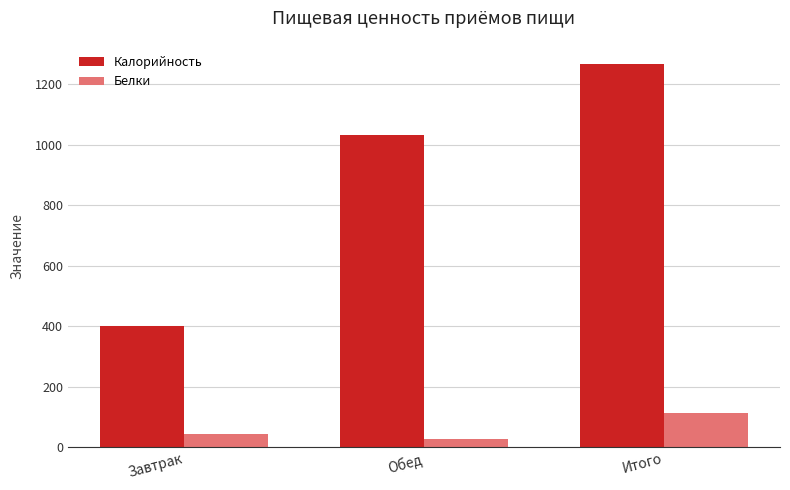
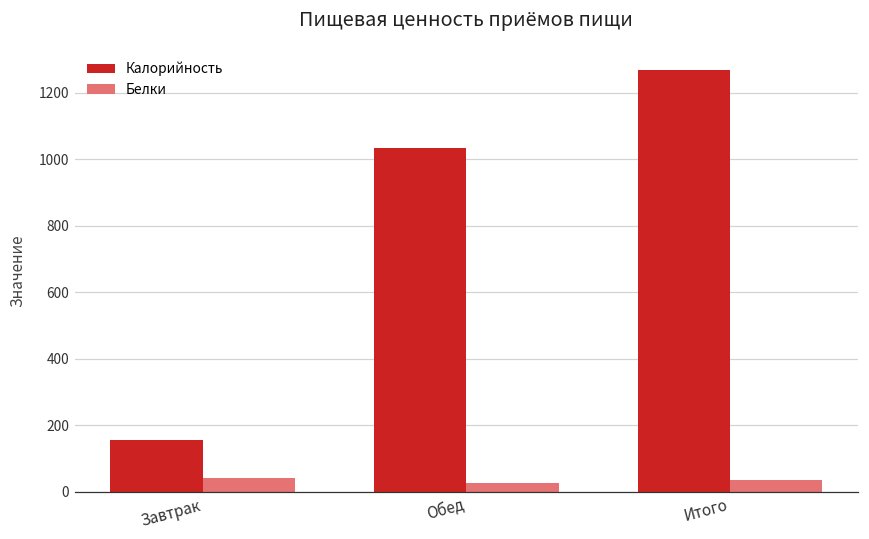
  {
    "Калорийность": {
-     "Завтрак": 400,
+     "Завтрак": 160,
      "Обед": 1030,
      "Итого": 1270
    },
    "Белки": {
      "Завтрак": 40,
      "Обед": 30,
-     "Итого": 110
+     "Итого": 40
    }
  }
